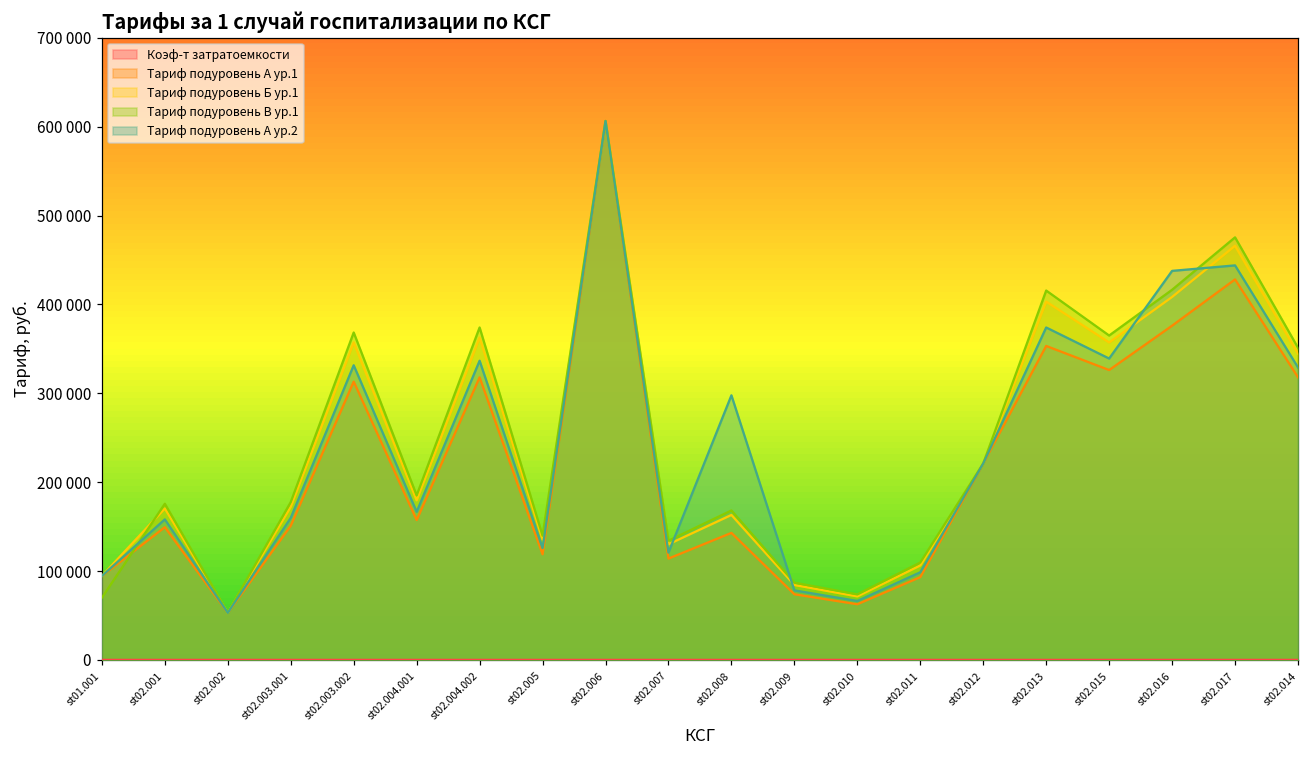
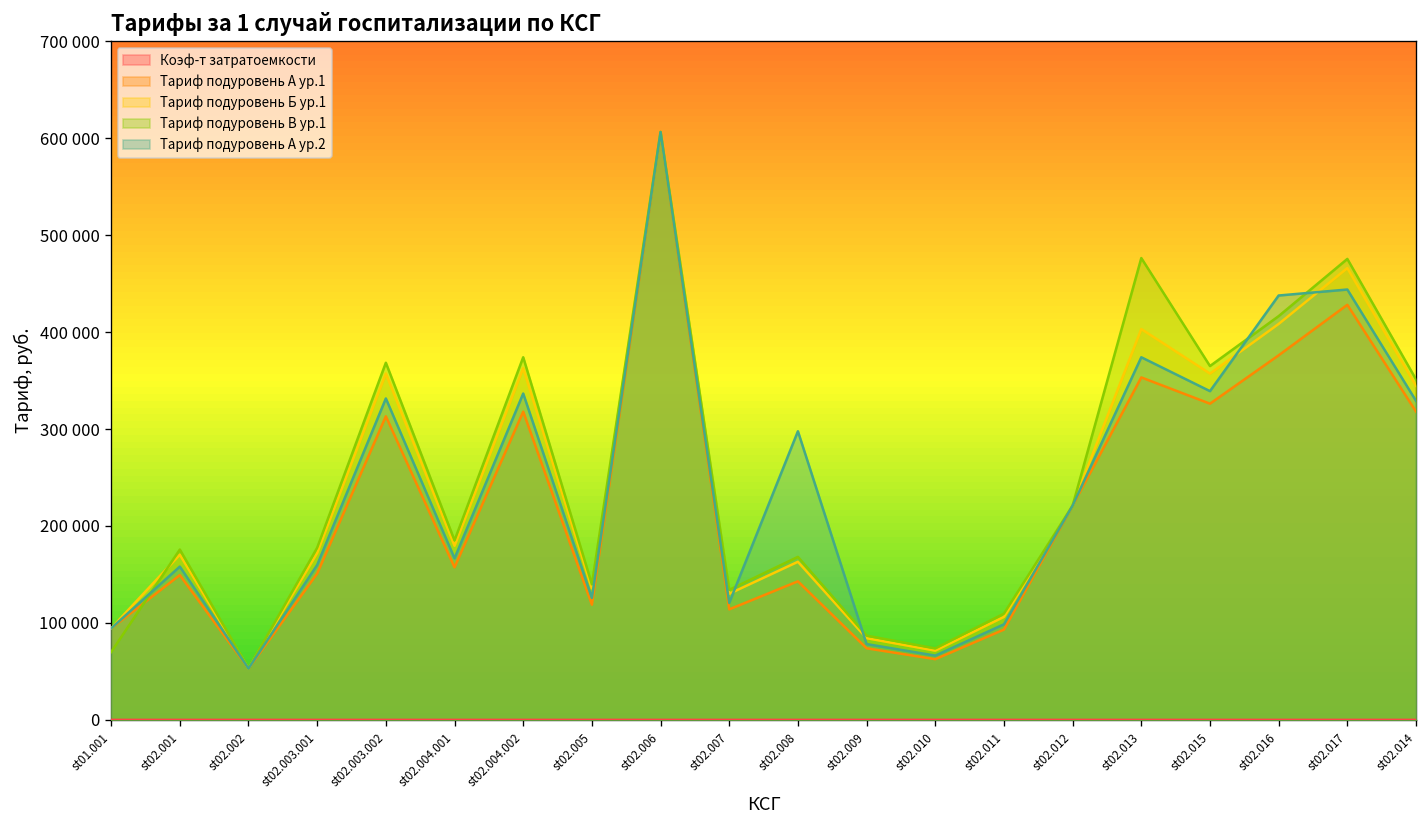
  {
    "Тариф подуровень В ур.1": {
      "st01.001": 70000,
      "st02.001": 180000,
      "st02.003.001": 180000,
      "st02.003.002": 370000,
      "st02.004.001": 190000,
      "st02.004.002": 370000,
      "st02.005": 140000,
      "st02.007": 130000,
      "st02.008": 170000,
      "st02.011": 110000,
-     "st02.013": 420000,
+     "st02.013": 480000,
      "st02.015": 360000,
      "st02.016": 420000,
      "st02.017": 480000,
      "st02.014": 350000
    },
    "Тариф подуровень А ур.2": {
      "st02.001": 160000,
      "st02.003.001": 160000,
      "st02.003.002": 330000,
      "st02.004.001": 170000,
      "st02.004.002": 340000,
      "st02.005": 130000,
      "st02.007": 120000,
      "st02.008": 300000,
      "st02.009": 80000,
      "st02.010": 70000,
      "st02.011": 100000,
      "st02.013": 370000,
      "st02.015": 340000,
      "st02.016": 440000,
      "st02.017": 440000,
      "st02.014": 330000
    }
  }
